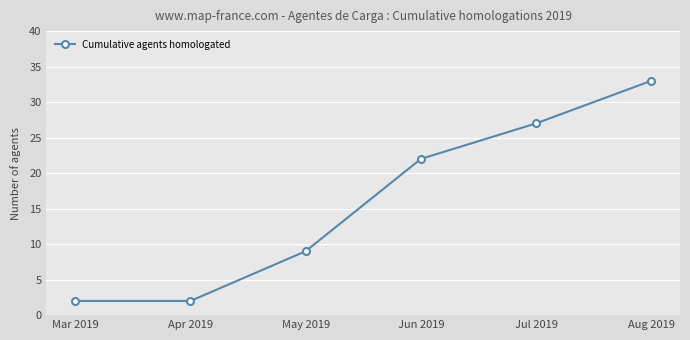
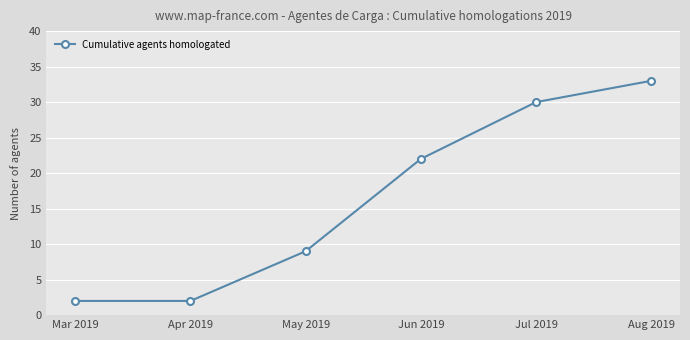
  {
    "Mar 2019": 2,
    "Apr 2019": 2,
    "May 2019": 9,
    "Jun 2019": 22,
-   "Jul 2019": 27,
+   "Jul 2019": 30,
    "Aug 2019": 33
  }
